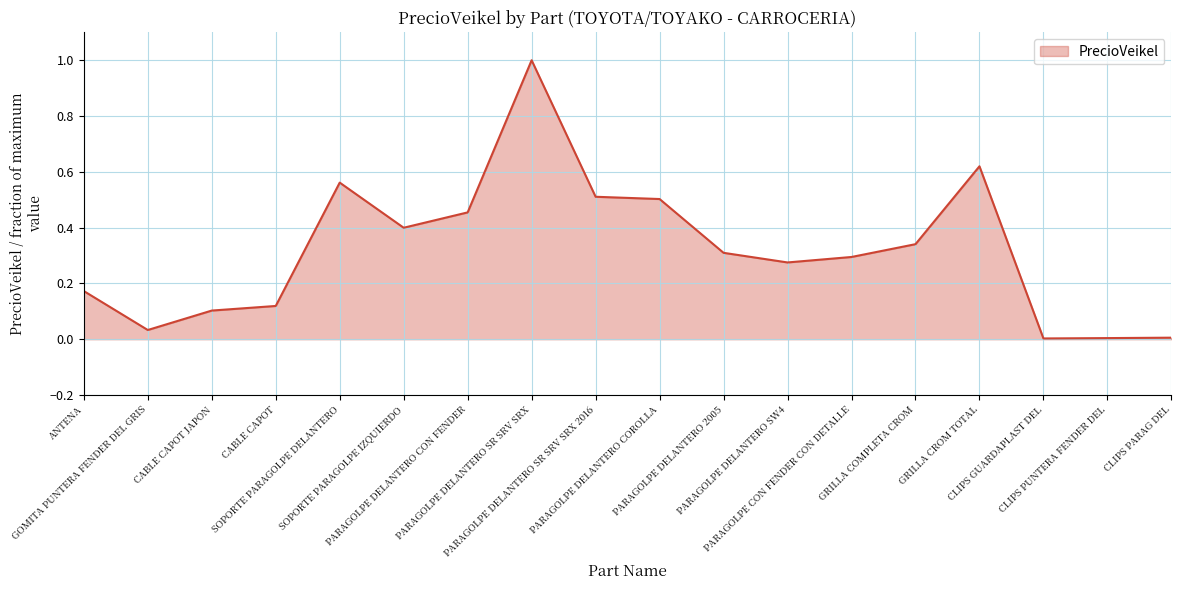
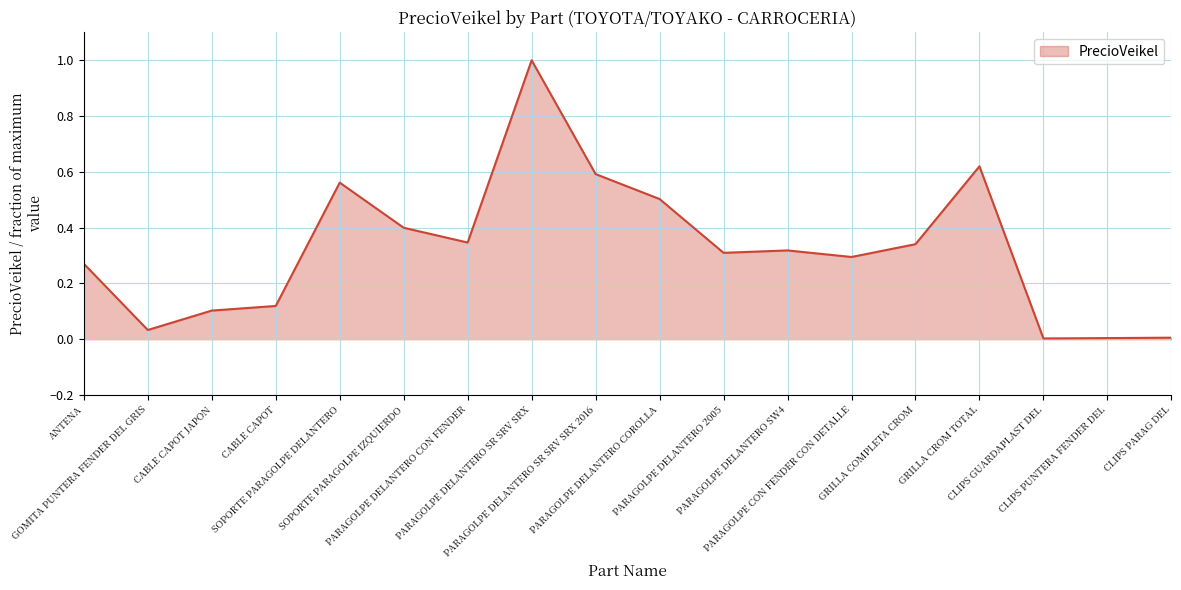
  {
-   "ANTENA": 0.17,
+   "ANTENA": 0.27,
    "GOMITA PUNTERA FENDER DEL GRIS": 0.03,
    "CABLE CAPOT JAPON": 0.10,
    "CABLE CAPOT": 0.12,
    "SOPORTE PARAGOLPE DELANTERO": 0.56,
    "SOPORTE PARAGOLPE IZQUIERDO": 0.40,
-   "PARAGOLPE DELANTERO CON FENDER": 0.45,
+   "PARAGOLPE DELANTERO CON FENDER": 0.35,
    "PARAGOLPE DELANTERO SR SRV SRX": 1.00,
-   "PARAGOLPE DELANTERO SR SRV SRX 2016": 0.51,
+   "PARAGOLPE DELANTERO SR SRV SRX 2016": 0.59,
    "PARAGOLPE DELANTERO COROLLA": 0.50,
    "PARAGOLPE DELANTERO 2005": 0.31,
-   "PARAGOLPE DELANTERO SW4": 0.28,
+   "PARAGOLPE DELANTERO SW4": 0.32,
    "PARAGOLPE CON FENDER CON DETALLE": 0.29,
    "GRILLA COMPLETA CROM": 0.34,
    "GRILLA CROM TOTAL": 0.62,
    "CLIPS GUARDAPLAST DEL": 0.00,
    "CLIPS PUNTERA FENDER DEL": 0.00,
    "CLIPS PARAG DEL": 0.01
  }
